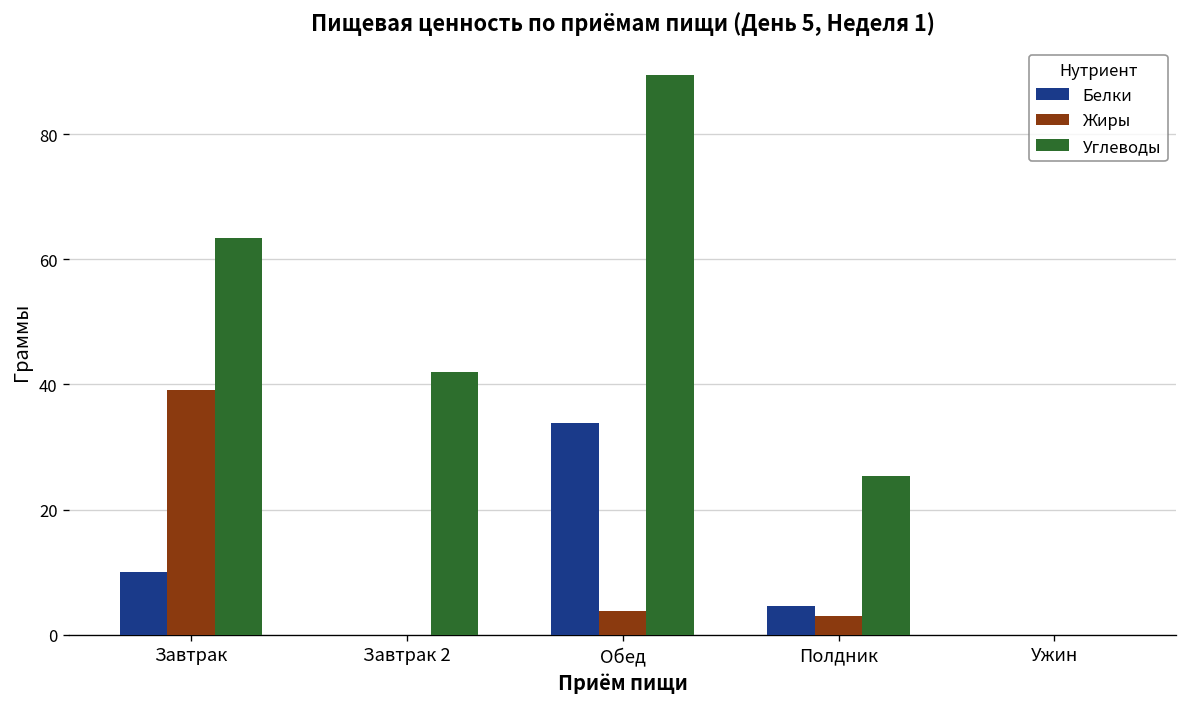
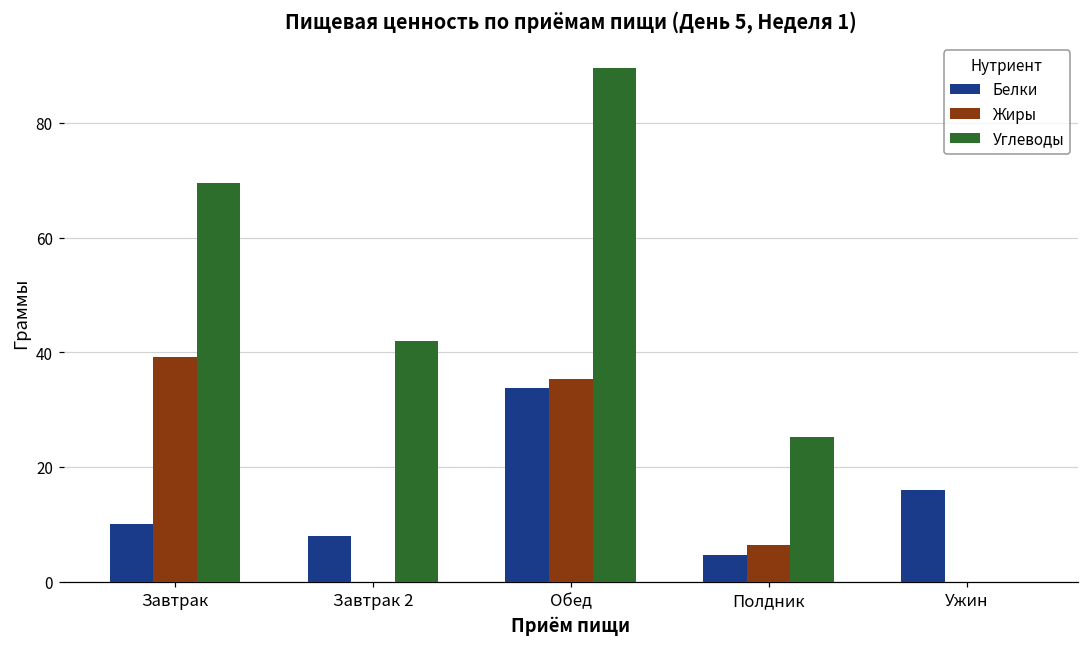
  {
    "Белки": {
      "Завтрак": 10,
-     "Завтрак 2": 0,
+     "Завтрак 2": 8,
      "Обед": 34,
      "Полдник": 5,
-     "Ужин": 0
+     "Ужин": 16
    },
    "Жиры": {
      "Завтрак": 39,
      "Завтрак 2": 0,
-     "Обед": 4,
-     "Полдник": 3,
+     "Обед": 35,
+     "Полдник": 6,
      "Ужин": 0
    },
    "Углеводы": {
-     "Завтрак": 63,
+     "Завтрак": 69,
      "Завтрак 2": 42,
      "Обед": 89,
      "Полдник": 25,
      "Ужин": 0
    }
  }
